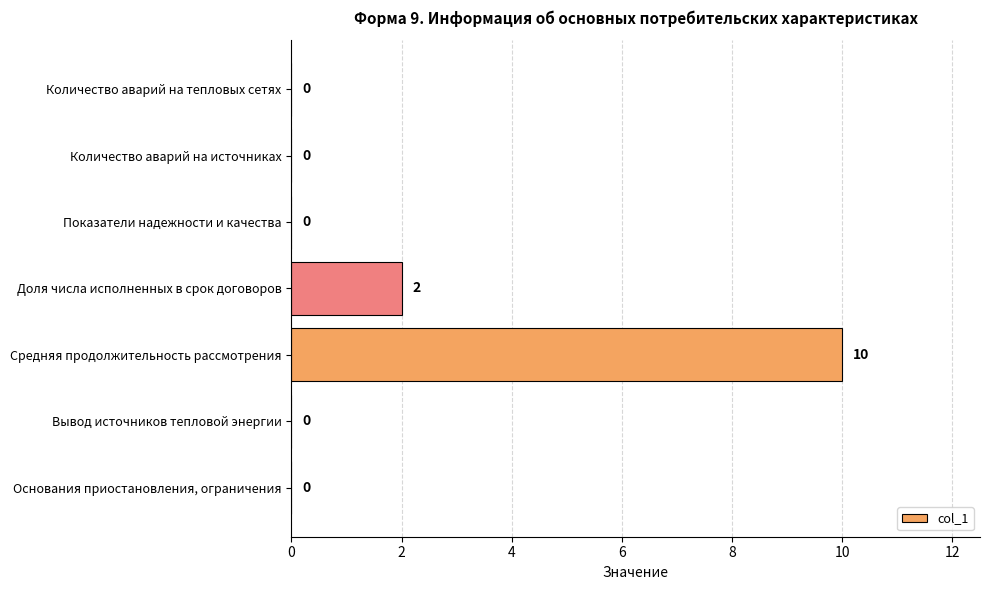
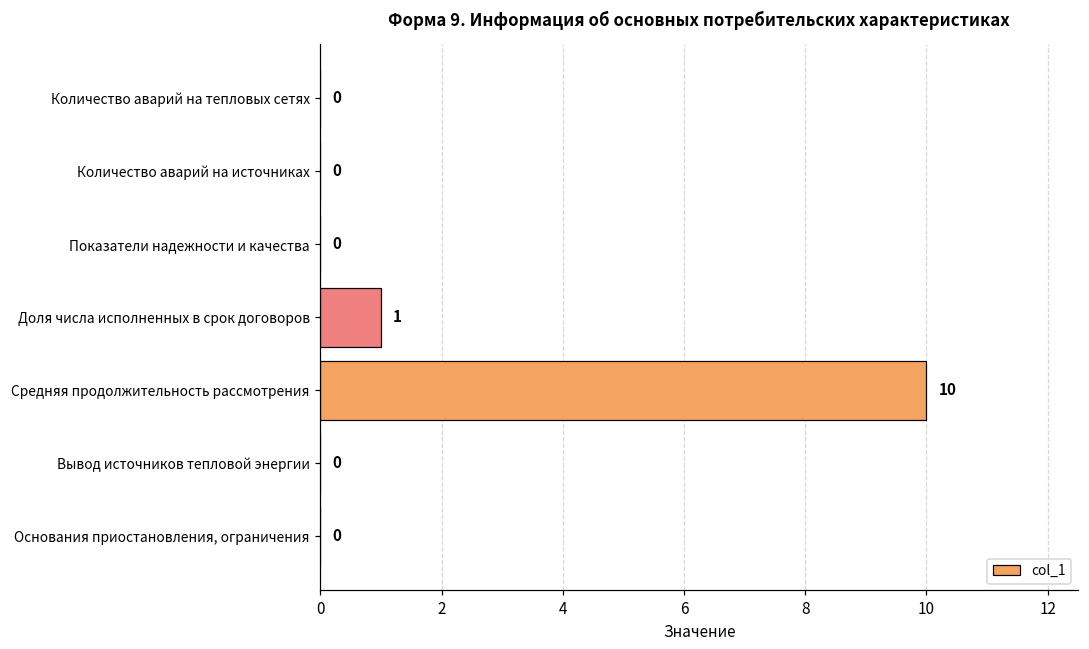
  {
    "Количество аварий на тепловых сетях": 0,
    "Количество аварий на источниках": 0,
    "Показатели надежности и качества": 0,
-   "Доля числа исполненных в срок договоров": 2,
+   "Доля числа исполненных в срок договоров": 1,
    "Средняя продолжительность рассмотрения": 10,
    "Вывод источников тепловой энергии": 0,
    "Основания приостановления, ограничения": 0
  }
